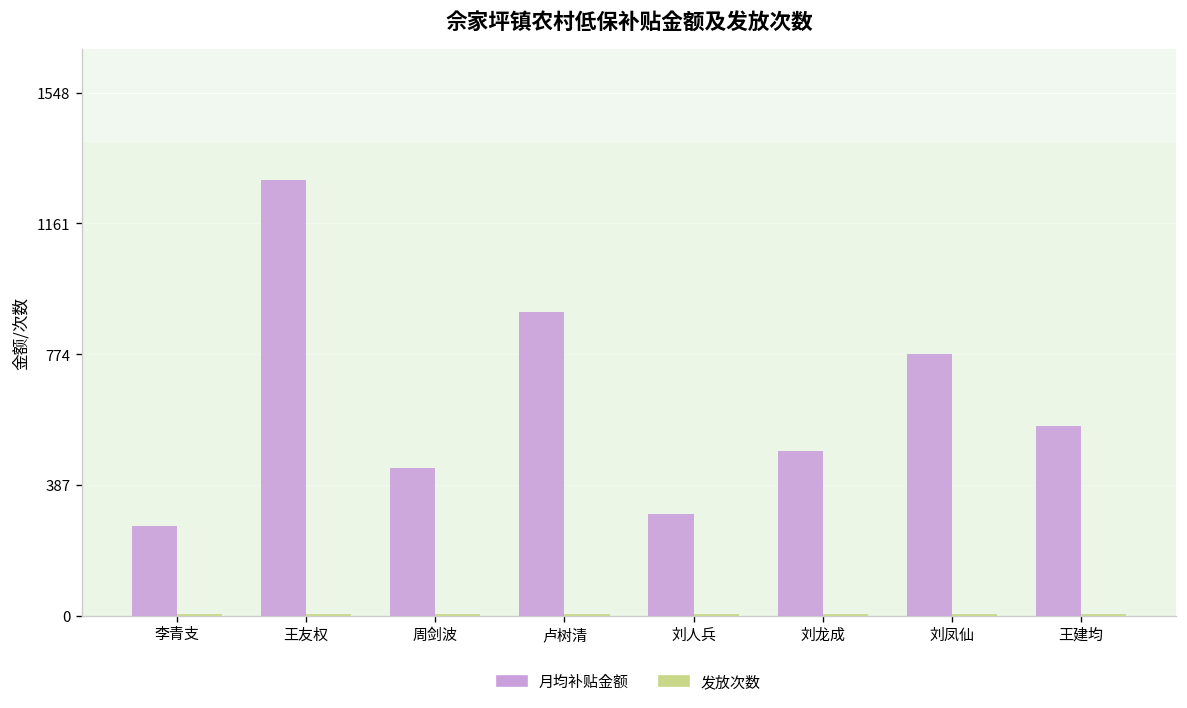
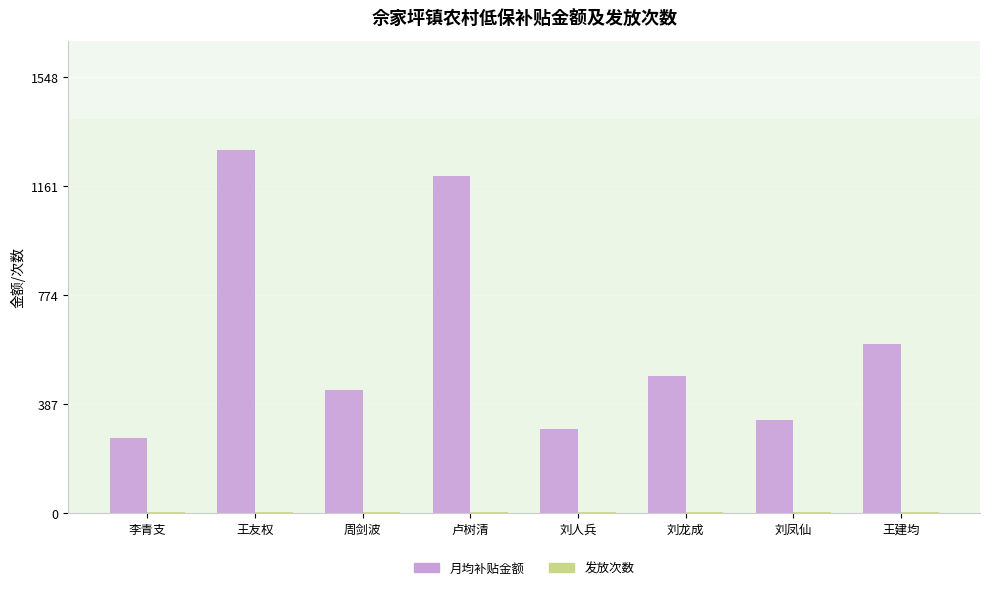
  {
    "月均补贴金额": {
      "李青支": 270,
      "王友权": 1290,
      "周剑波": 440,
-     "卢树清": 900,
+     "卢树清": 1200,
      "刘人兵": 300,
      "刘龙成": 490,
-     "刘凤仙": 770,
-     "王建均": 560
+     "刘凤仙": 330,
+     "王建均": 600
    }
  }
